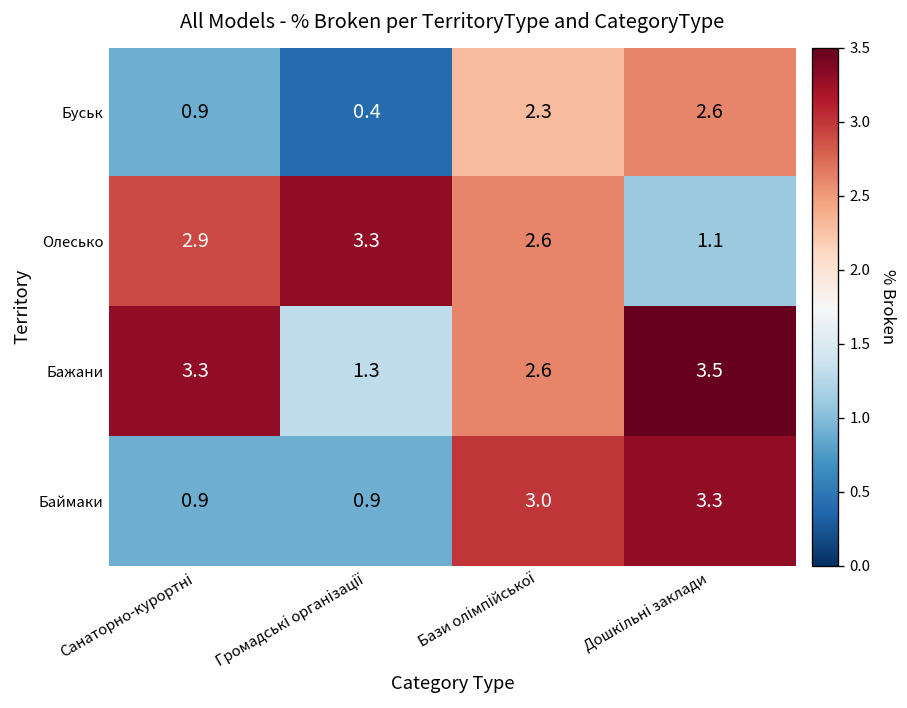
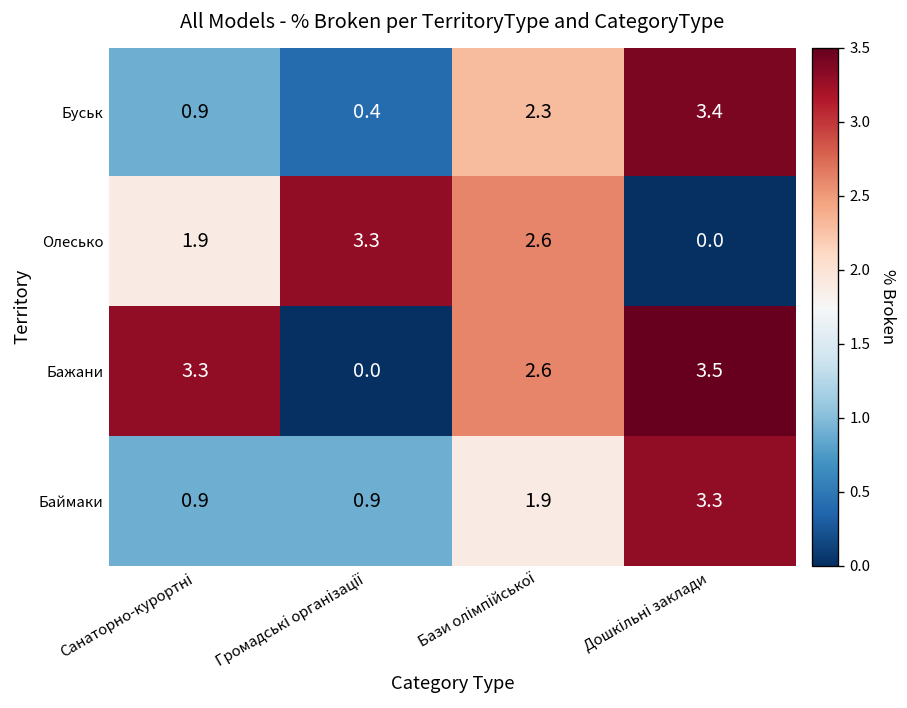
  {
    "Буськ": {
      "Санаторно-курортні": 0.9,
      "Громадські організації": 0.4,
      "Бази олімпійської": 2.3,
-     "Дошкільні заклади": 2.6
+     "Дошкільні заклади": 3.4
    },
    "Олесько": {
-     "Санаторно-курортні": 2.9,
+     "Санаторно-курортні": 1.9,
      "Громадські організації": 3.3,
      "Бази олімпійської": 2.6,
-     "Дошкільні заклади": 1.1
+     "Дошкільні заклади": 0.0
    },
    "Бажани": {
      "Санаторно-курортні": 3.3,
-     "Громадські організації": 1.3,
+     "Громадські організації": 0.0,
      "Бази олімпійської": 2.6,
      "Дошкільні заклади": 3.5
    },
    "Баймаки": {
      "Санаторно-курортні": 0.9,
      "Громадські організації": 0.9,
-     "Бази олімпійської": 3.0,
+     "Бази олімпійської": 1.9,
      "Дошкільні заклади": 3.3
    }
  }
